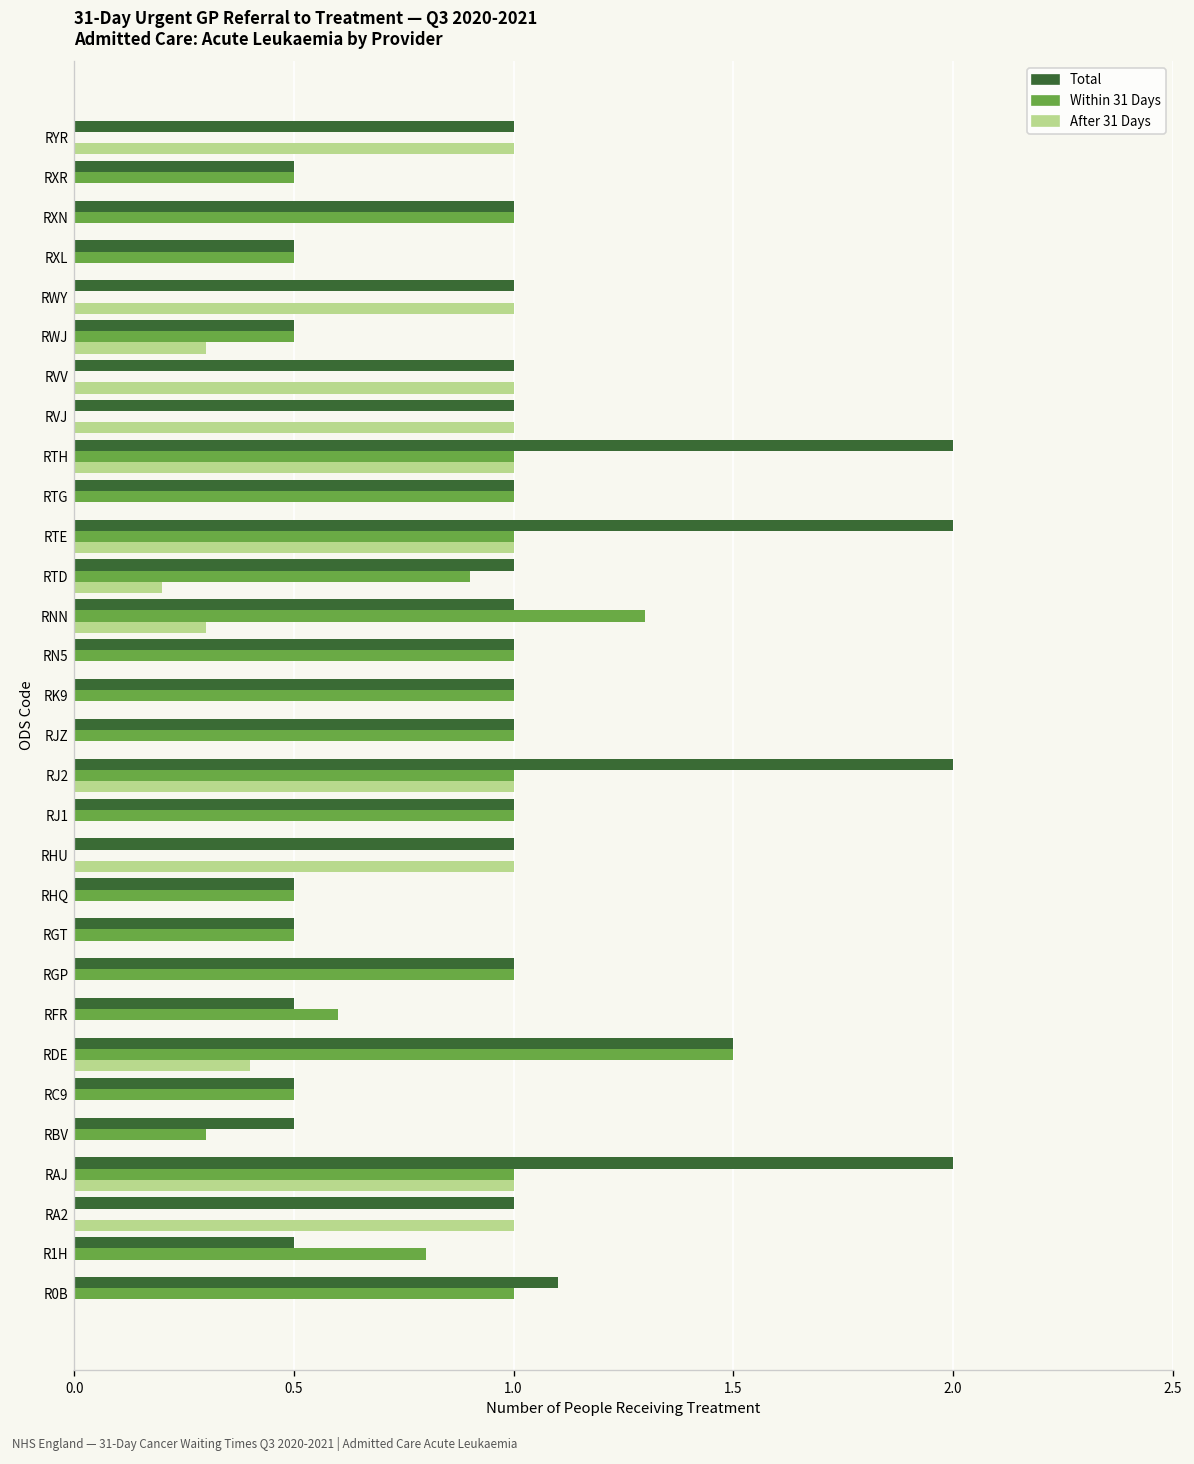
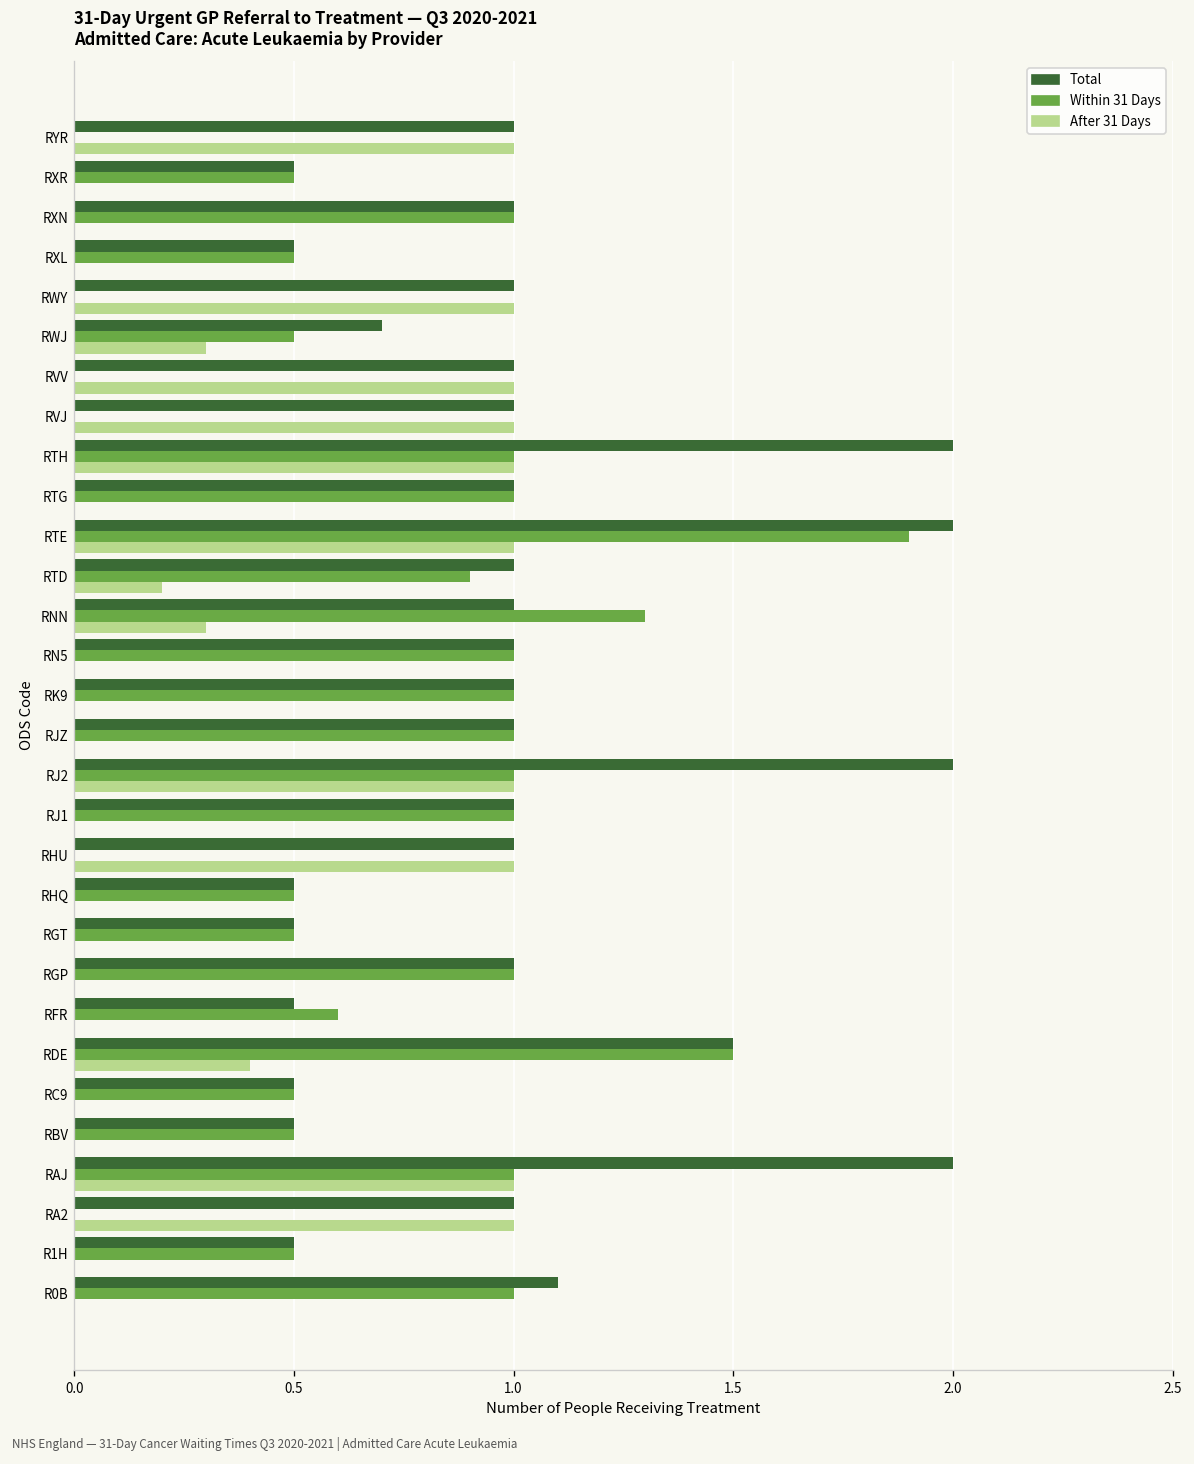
  {
    "Total": {
      "RYR": 1.0,
      "RXR": 0.5,
      "RXN": 1.0,
      "RXL": 0.5,
      "RWY": 1.0,
-     "RWJ": 0.5,
+     "RWJ": 0.7,
      "RVV": 1.0,
      "RVJ": 1.0,
      "RTH": 2.0,
      "RTG": 1.0,
      "RTE": 2.0,
      "RTD": 1.0,
      "RNN": 1.0,
      "RN5": 1.0,
      "RK9": 1.0,
      "RJZ": 1.0,
      "RJ2": 2.0,
      "RJ1": 1.0,
      "RHU": 1.0,
      "RHQ": 0.5,
      "RGT": 0.5,
      "RGP": 1.0,
      "RFR": 0.5,
      "RDE": 1.5,
      "RC9": 0.5,
      "RBV": 0.5,
      "RAJ": 2.0,
      "RA2": 1.0,
      "R1H": 0.5,
      "R0B": 1.1
    },
    "Within 31 Days": {
      "RYR": 0.0,
      "RXR": 0.5,
      "RXN": 1.0,
      "RXL": 0.5,
      "RWY": 0.0,
      "RWJ": 0.5,
      "RVV": 0.0,
      "RVJ": 0.0,
      "RTH": 1.0,
      "RTG": 1.0,
-     "RTE": 1.0,
+     "RTE": 1.9,
      "RTD": 0.9,
      "RNN": 1.3,
      "RN5": 1.0,
      "RK9": 1.0,
      "RJZ": 1.0,
      "RJ2": 1.0,
      "RJ1": 1.0,
      "RHU": 0.0,
      "RHQ": 0.5,
      "RGT": 0.5,
      "RGP": 1.0,
      "RFR": 0.6,
      "RDE": 1.5,
      "RC9": 0.5,
-     "RBV": 0.3,
+     "RBV": 0.5,
      "RAJ": 1.0,
      "RA2": 0.0,
-     "R1H": 0.8,
+     "R1H": 0.5,
      "R0B": 1.0
    },
    "After 31 Days": {
      "RYR": 1.0,
      "RXR": 0.0,
      "RXN": 0.0,
      "RXL": 0.0,
      "RWY": 1.0,
      "RWJ": 0.3,
      "RVV": 1.0,
      "RVJ": 1.0,
      "RTH": 1.0,
      "RTG": 0.0,
      "RTE": 1.0,
      "RTD": 0.2,
      "RNN": 0.3,
      "RN5": 0.0,
      "RK9": 0.0,
      "RJZ": 0.0,
      "RJ2": 1.0,
      "RJ1": 0.0,
      "RHU": 1.0,
      "RHQ": 0.0,
      "RGT": 0.0,
      "RGP": 0.0,
      "RFR": 0.0,
      "RDE": 0.4,
      "RC9": 0.0,
      "RBV": 0.0,
      "RAJ": 1.0,
      "RA2": 1.0,
      "R1H": 0.0,
      "R0B": 0.0
    }
  }
